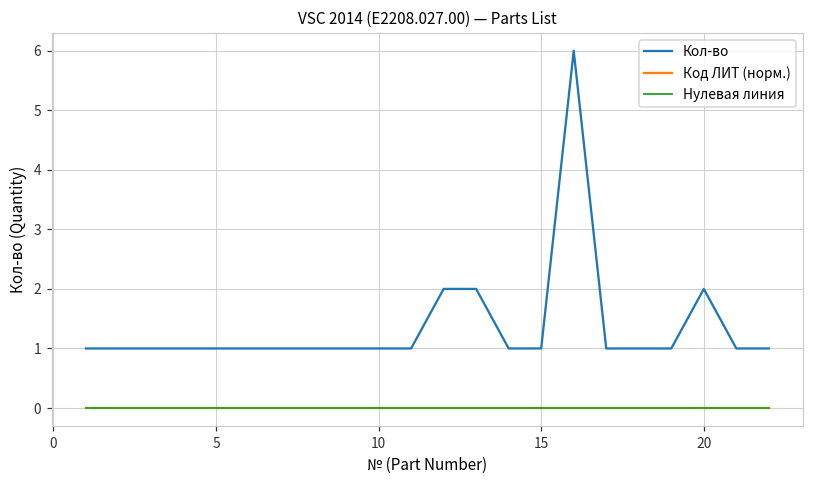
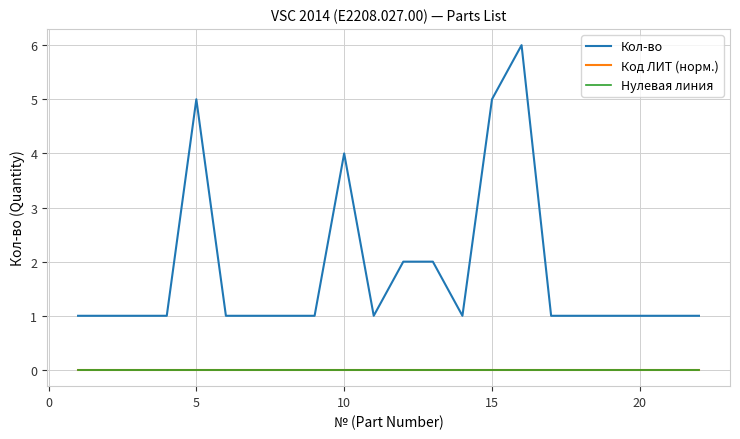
  {
    "Кол-во": {
-     "5": 1,
-     "10": 1,
-     "15": 1,
-     "20": 2
+     "5": 5,
+     "10": 4,
+     "15": 5,
+     "20": 1
    },
    "Нулевая линия": {
      "5": 0,
      "10": 0,
      "15": 0,
      "20": 0
    }
  }
